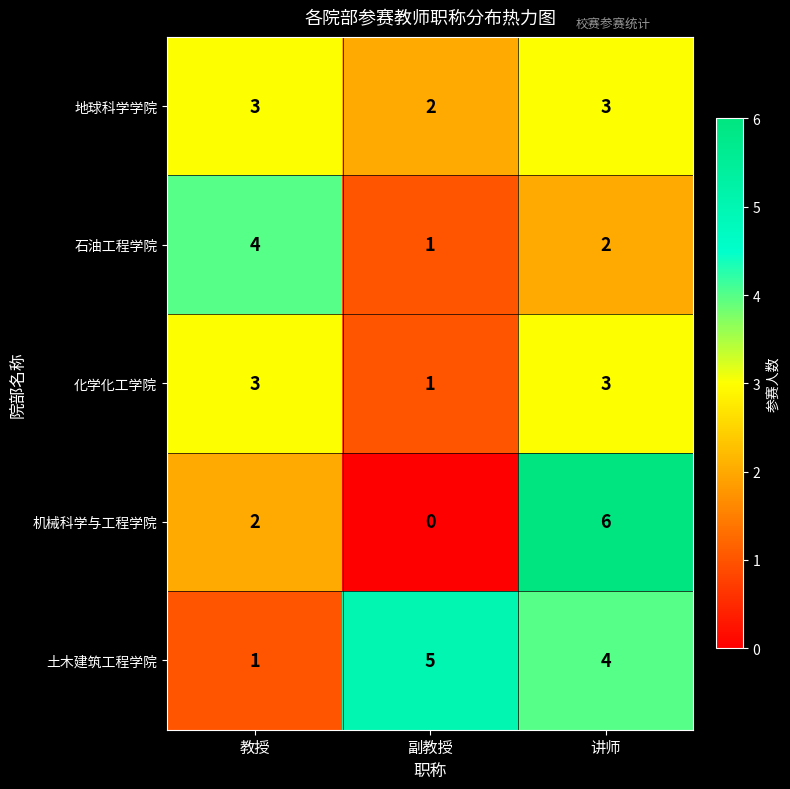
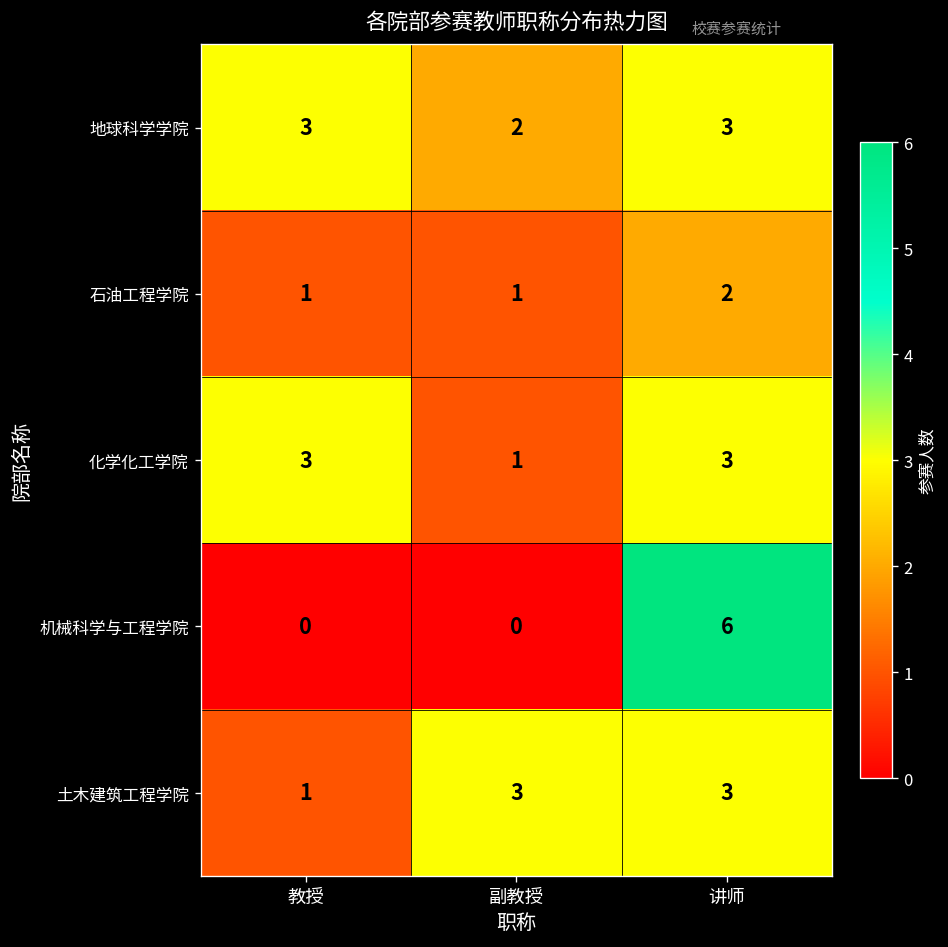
  {
    "地球科学学院": {
      "教授": 3,
      "副教授": 2,
      "讲师": 3
    },
    "石油工程学院": {
-     "教授": 4,
+     "教授": 1,
      "副教授": 1,
      "讲师": 2
    },
    "化学化工学院": {
      "教授": 3,
      "副教授": 1,
      "讲师": 3
    },
    "机械科学与工程学院": {
-     "教授": 2,
+     "教授": 0,
      "副教授": 0,
      "讲师": 6
    },
    "土木建筑工程学院": {
      "教授": 1,
-     "副教授": 5,
-     "讲师": 4
+     "副教授": 3,
+     "讲师": 3
    }
  }
